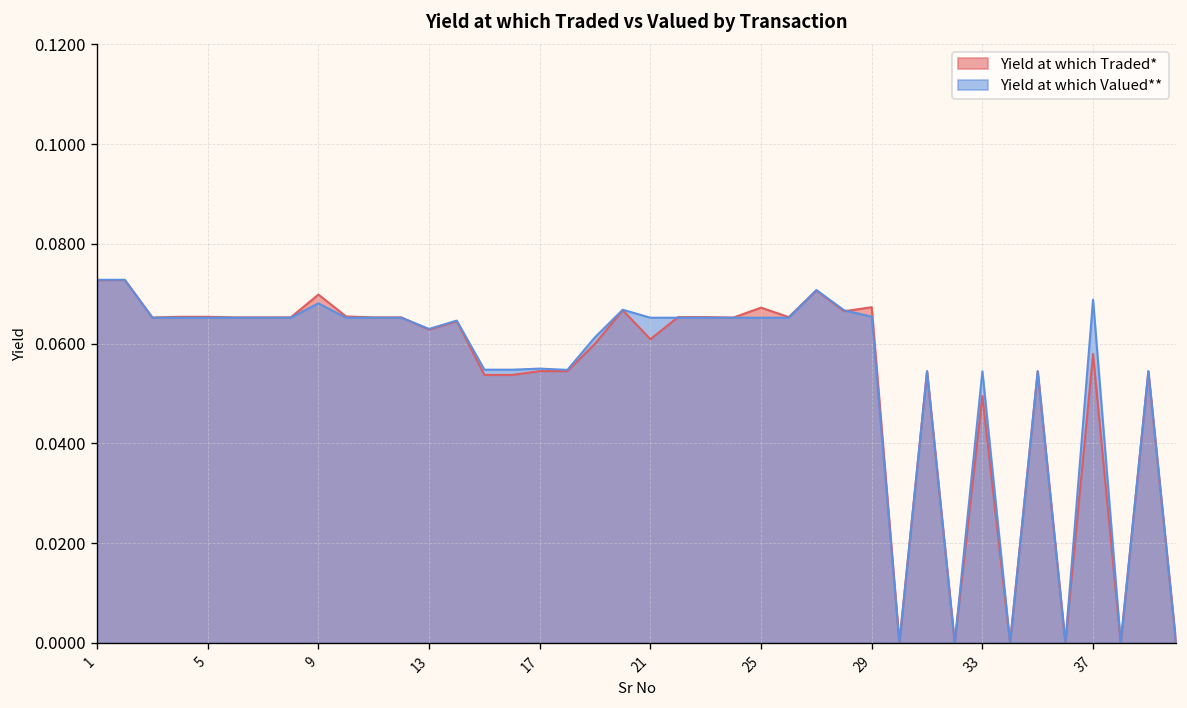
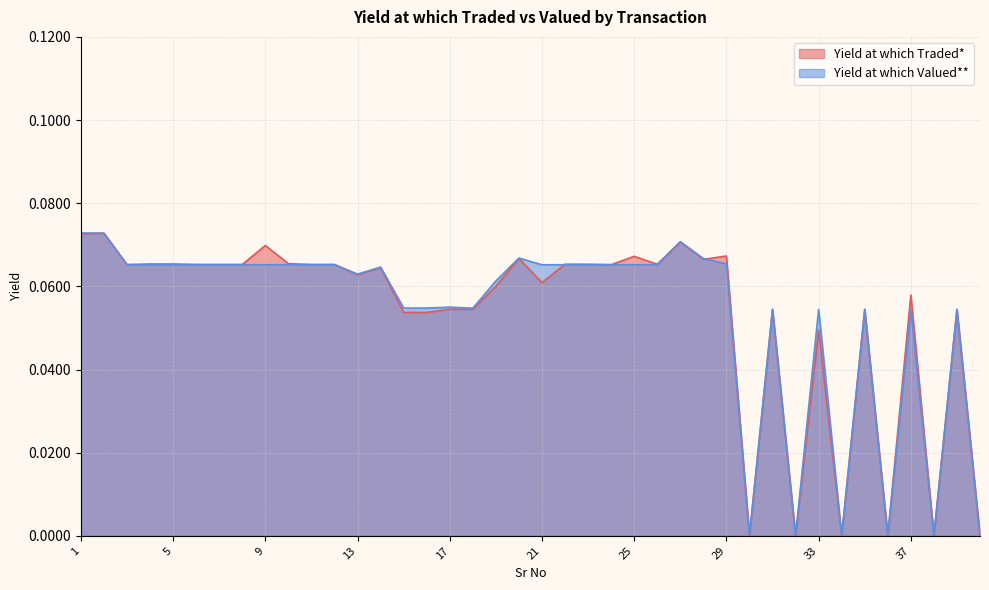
  {
    "Yield at which Traded*": {
      "9": 0.070,
      "21": 0.061,
      "25": 0.067,
      "29": 0.067,
      "33": 0.050,
      "37": 0.058
    },
    "Yield at which Valued**": {
-     "9": 0.068,
+     "9": 0.065,
      "21": 0.065,
      "25": 0.065,
      "29": 0.065,
      "33": 0.054,
-     "37": 0.069
+     "37": 0.054
    }
  }
